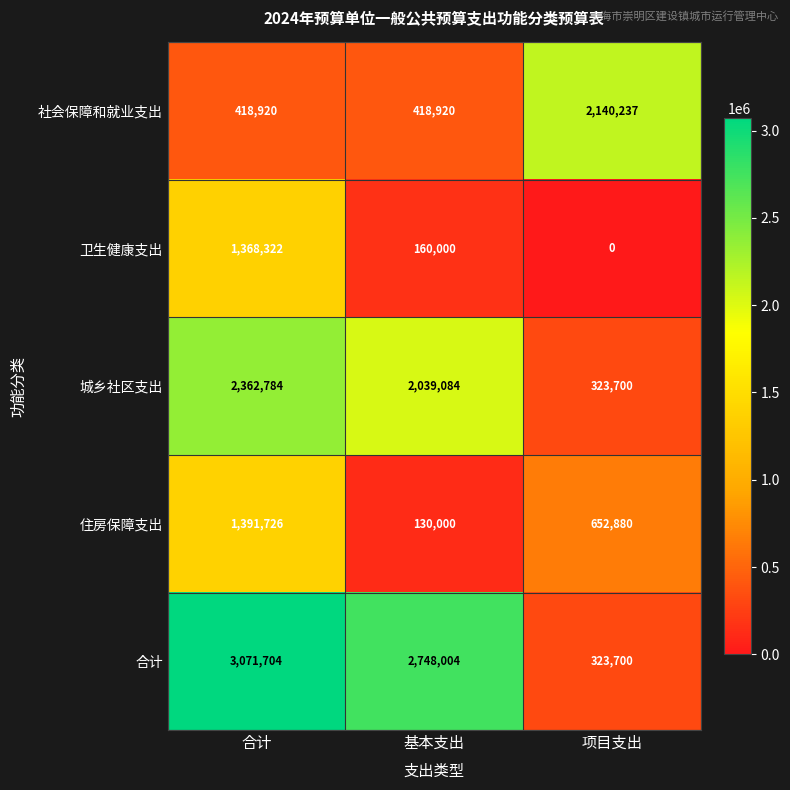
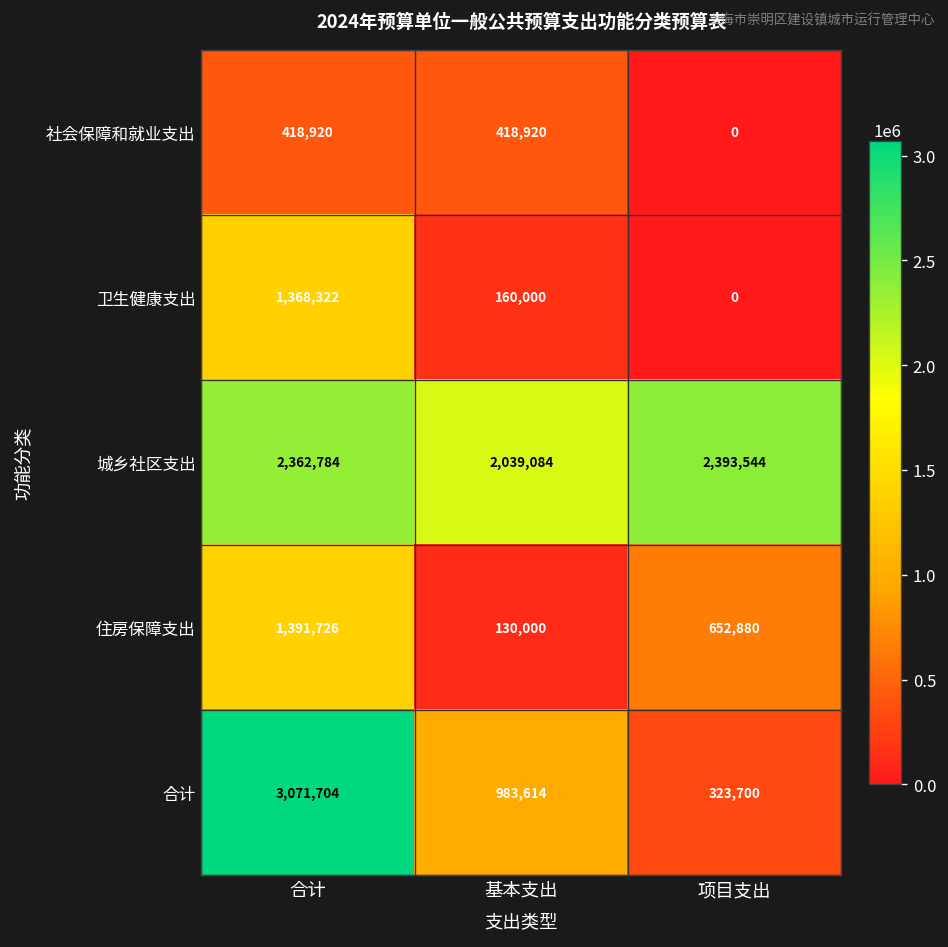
  {
    "社会保障和就业支出": {
      "合计": "418,920",
      "基本支出": "418,920",
-     "项目支出": "2,140,237"
+     "项目支出": "0"
    },
    "卫生健康支出": {
      "合计": "1,368,322",
      "基本支出": "160,000",
      "项目支出": "0"
    },
    "城乡社区支出": {
      "合计": "2,362,784",
      "基本支出": "2,039,084",
-     "项目支出": "323,700"
+     "项目支出": "2,393,544"
    },
    "住房保障支出": {
      "合计": "1,391,726",
      "基本支出": "130,000",
      "项目支出": "652,880"
    },
    "合计": {
      "合计": "3,071,704",
-     "基本支出": "2,748,004",
+     "基本支出": "983,614",
      "项目支出": "323,700"
    }
  }
